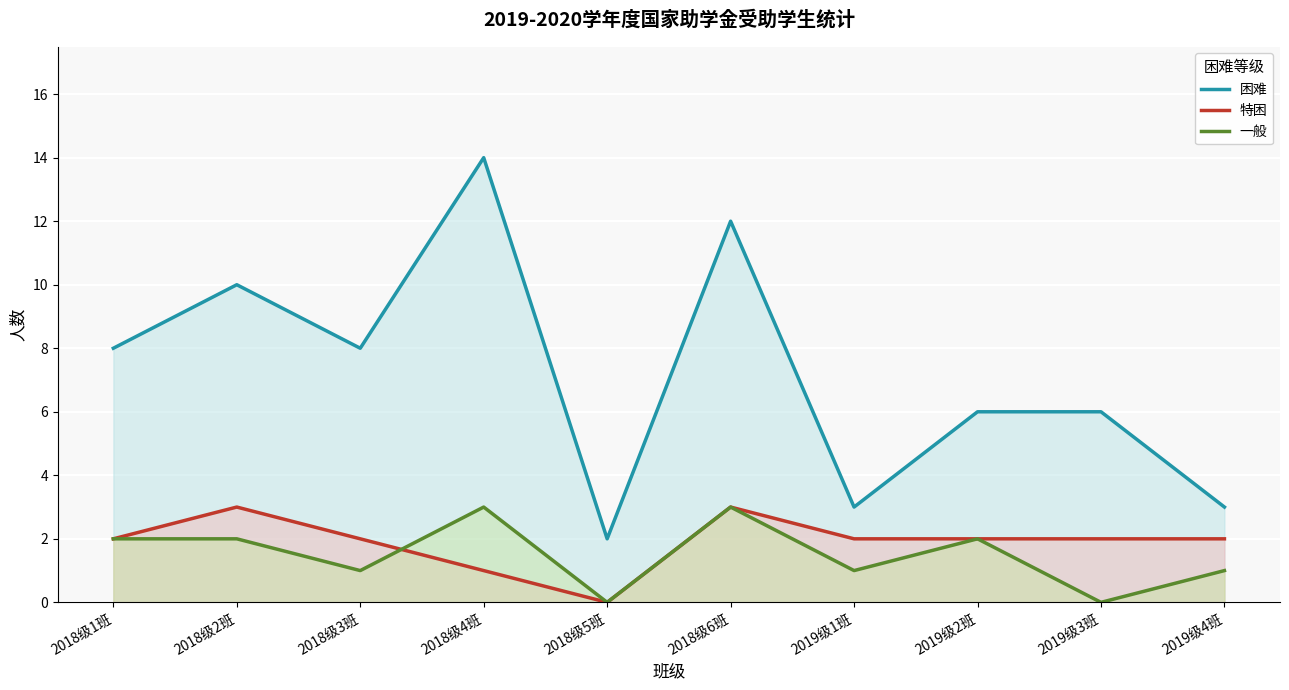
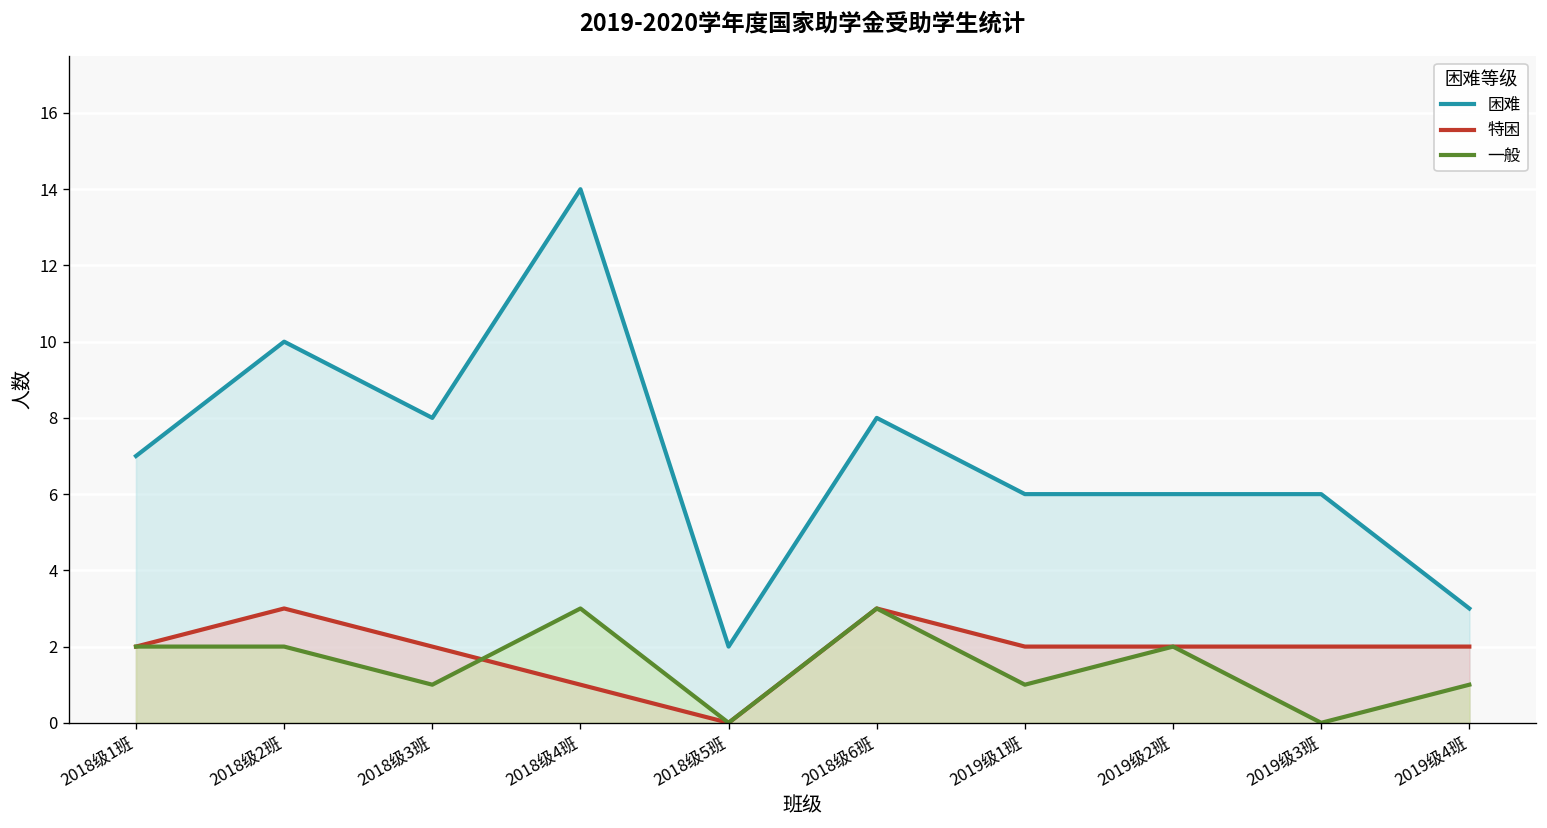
  {
    "困难": {
-     "2018级1班": 8,
+     "2018级1班": 7,
      "2018级2班": 10,
      "2018级3班": 8,
      "2018级4班": 14,
      "2018级5班": 2,
-     "2018级6班": 12,
-     "2019级1班": 3,
+     "2018级6班": 8,
+     "2019级1班": 6,
      "2019级2班": 6,
      "2019级3班": 6,
      "2019级4班": 3
    },
    "特困": {
      "2018级2班": 3,
      "2018级3班": 2,
      "2018级4班": 1,
      "2019级1班": 2,
      "2019级3班": 2,
      "2019级4班": 2
    },
    "一般": {
      "2018级2班": 2,
      "2018级3班": 1,
      "2018级4班": 3,
      "2019级1班": 1,
      "2019级3班": 0,
      "2019级4班": 1
    }
  }
